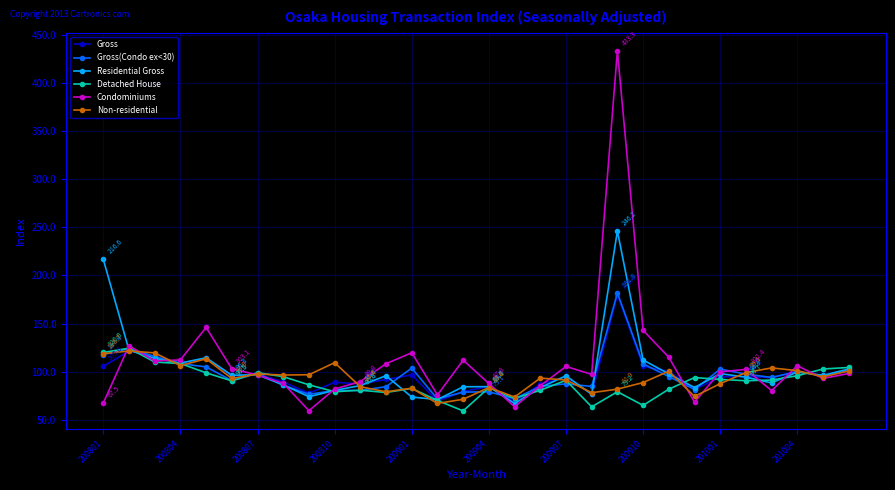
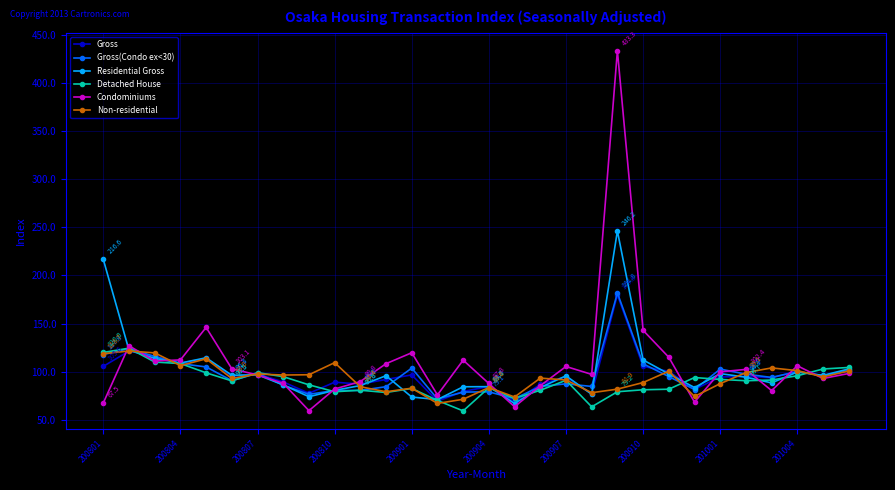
  {
    "Gross": {
      "200810": 90,
      "200901": 100,
      "200910": 110
    },
    "Gross(Condo ex<30)": {
      "200901": 100,
      "200907": 90,
      "200910": 110,
      "201001": 100
    },
    "Residential Gross": {
      "200801": 216.6
    },
    "Detached House": {
-     "200910": 70,
+     "200910": 80,
      "201004": 100
    },
    "Condominiums": {
      "200801": 67.5
    },
    "Non-residential": {
      "200810": 110,
      "200910": 90,
      "201001": 90
    }
  }
